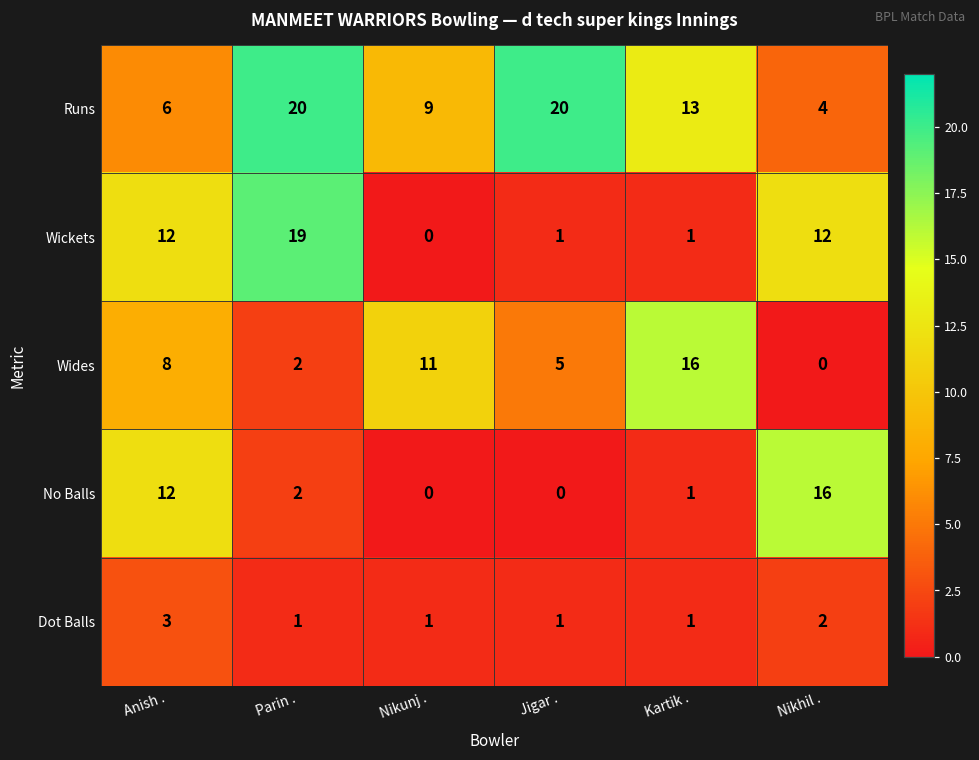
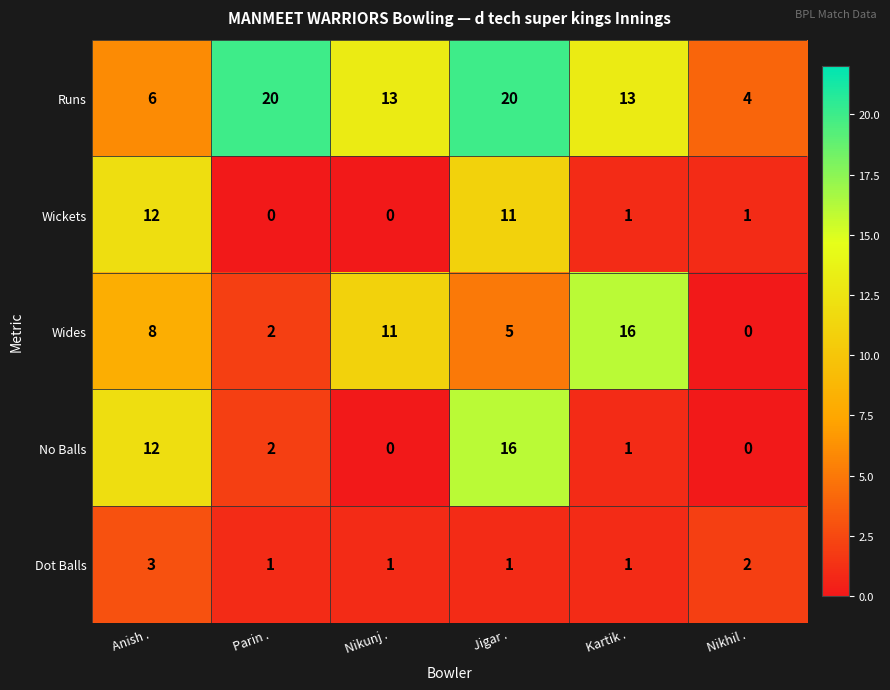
  {
    "Runs": {
      "Anish .": 6,
      "Parin .": 20,
-     "Nikunj .": 9,
+     "Nikunj .": 13,
      "Jigar .": 20,
      "Kartik .": 13,
      "Nikhil .": 4
    },
    "Wickets": {
      "Anish .": 12,
-     "Parin .": 19,
+     "Parin .": 0,
      "Nikunj .": 0,
-     "Jigar .": 1,
+     "Jigar .": 11,
      "Kartik .": 1,
-     "Nikhil .": 12
+     "Nikhil .": 1
    },
    "Wides": {
      "Anish .": 8,
      "Parin .": 2,
      "Nikunj .": 11,
      "Jigar .": 5,
      "Kartik .": 16,
      "Nikhil .": 0
    },
    "No Balls": {
      "Anish .": 12,
      "Parin .": 2,
      "Nikunj .": 0,
-     "Jigar .": 0,
+     "Jigar .": 16,
      "Kartik .": 1,
-     "Nikhil .": 16
+     "Nikhil .": 0
    },
    "Dot Balls": {
      "Anish .": 3,
      "Parin .": 1,
      "Nikunj .": 1,
      "Jigar .": 1,
      "Kartik .": 1,
      "Nikhil .": 2
    }
  }
